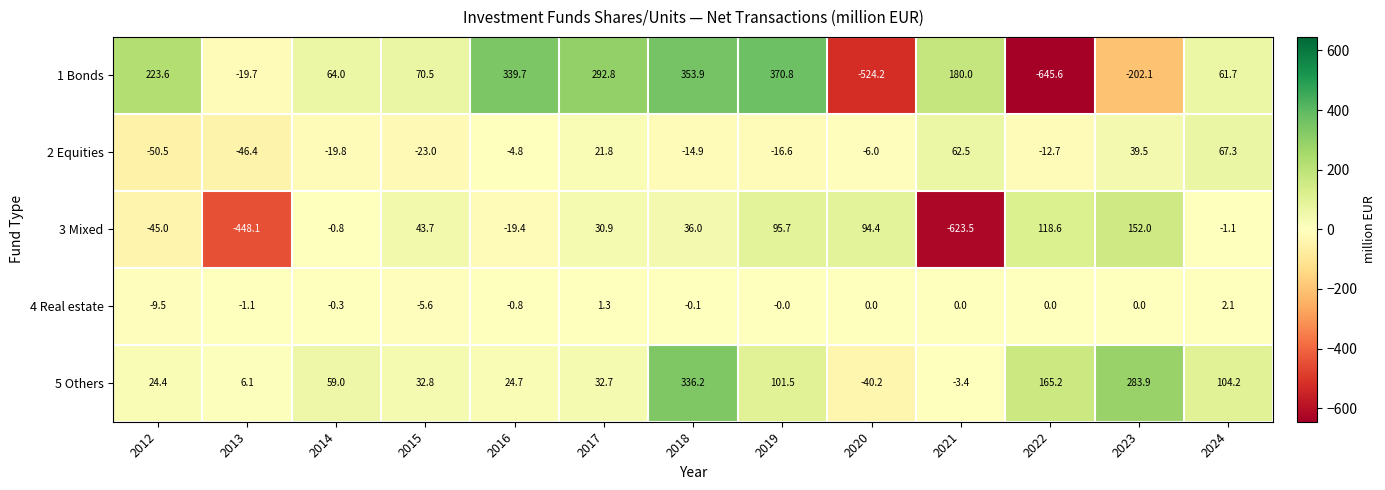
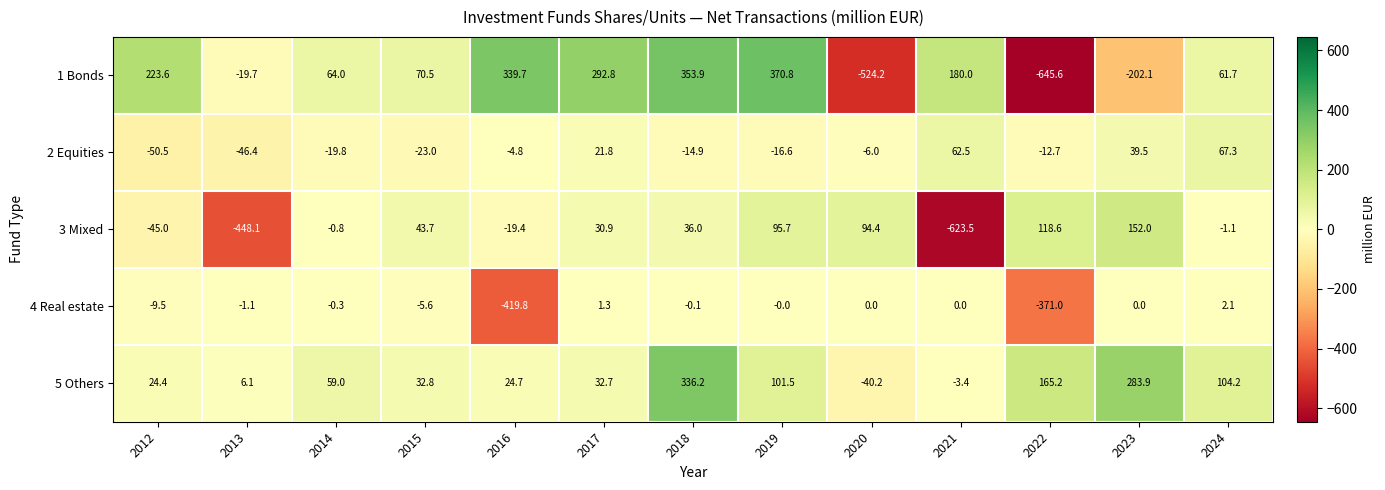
  {
    "1 Bonds": {
      "2012": 223.6,
      "2013": -19.7,
      "2014": 64.0,
      "2015": 70.5,
      "2016": 339.7,
      "2017": 292.8,
      "2018": 353.9,
      "2019": 370.8,
      "2020": -524.2,
      "2021": 180.0,
      "2022": -645.6,
      "2023": -202.1,
      "2024": 61.7
    },
    "2 Equities": {
      "2012": -50.5,
      "2013": -46.4,
      "2014": -19.8,
      "2015": -23.0,
      "2016": -4.8,
      "2017": 21.8,
      "2018": -14.9,
      "2019": -16.6,
      "2020": -6.0,
      "2021": 62.5,
      "2022": -12.7,
      "2023": 39.5,
      "2024": 67.3
    },
    "3 Mixed": {
      "2012": -45.0,
      "2013": -448.1,
      "2014": -0.8,
      "2015": 43.7,
      "2016": -19.4,
      "2017": 30.9,
      "2018": 36.0,
      "2019": 95.7,
      "2020": 94.4,
      "2021": -623.5,
      "2022": 118.6,
      "2023": 152.0,
      "2024": -1.1
    },
    "4 Real estate": {
      "2012": -9.5,
      "2013": -1.1,
      "2014": -0.3,
      "2015": -5.6,
-     "2016": -0.8,
+     "2016": -419.8,
      "2017": 1.3,
      "2018": -0.1,
      "2019": -0.0,
      "2020": 0.0,
      "2021": 0.0,
-     "2022": 0.0,
+     "2022": -371.0,
      "2023": 0.0,
      "2024": 2.1
    },
    "5 Others": {
      "2012": 24.4,
      "2013": 6.1,
      "2014": 59.0,
      "2015": 32.8,
      "2016": 24.7,
      "2017": 32.7,
      "2018": 336.2,
      "2019": 101.5,
      "2020": -40.2,
      "2021": -3.4,
      "2022": 165.2,
      "2023": 283.9,
      "2024": 104.2
    }
  }
